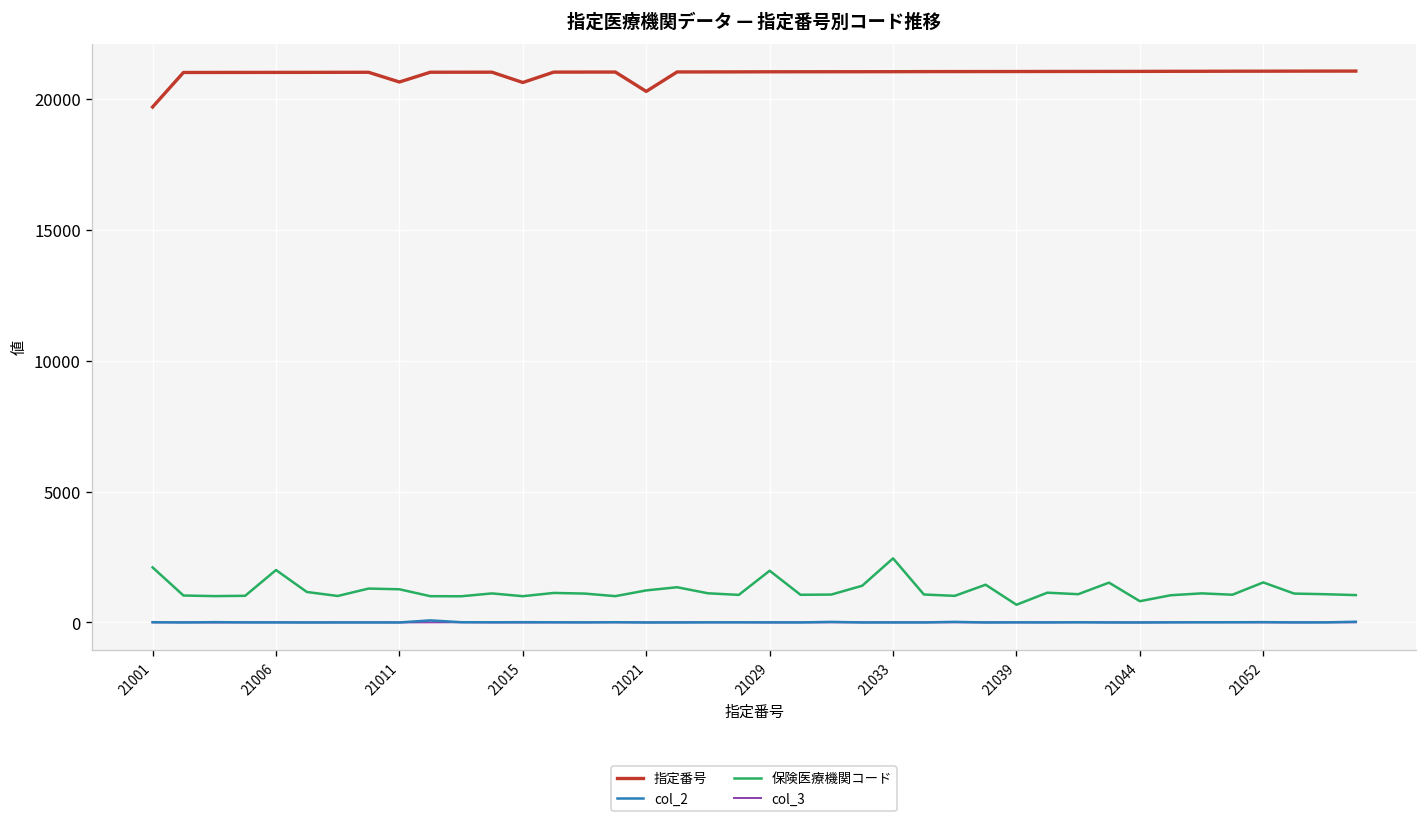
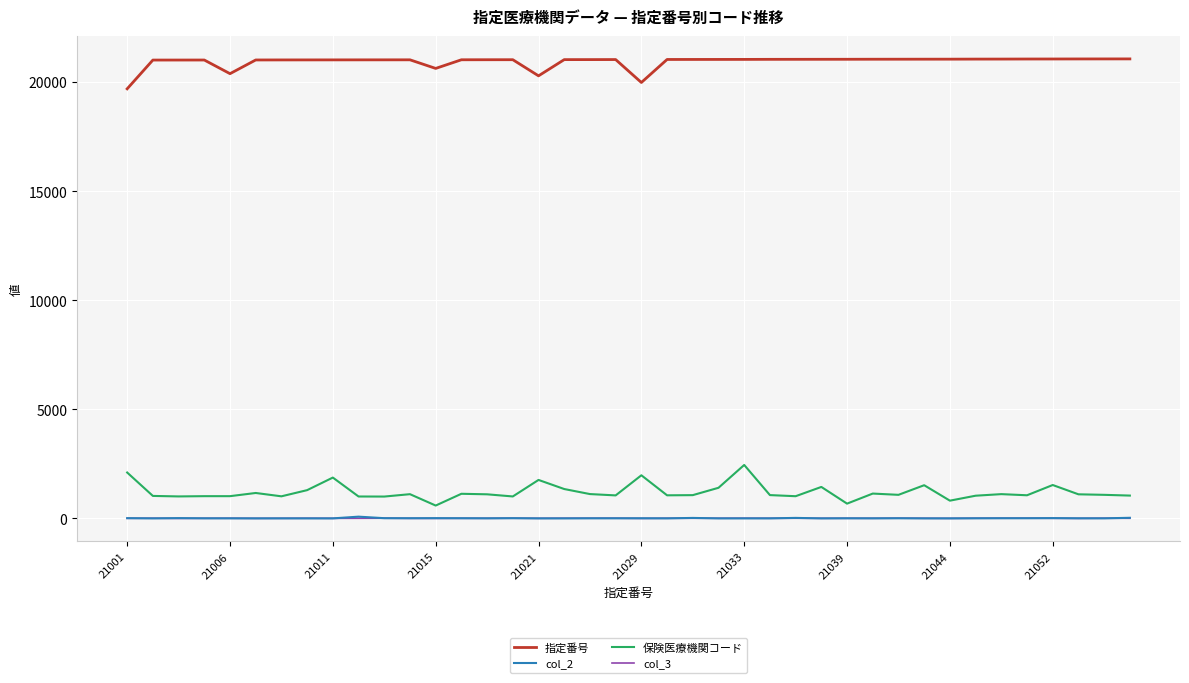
  {
    "指定番号": {
      "21001": 19700,
-     "21006": 21000,
-     "21011": 20600,
+     "21006": 20400,
+     "21011": 21000,
      "21015": 20600,
      "21021": 20300,
-     "21029": 21000,
+     "21029": 20000,
      "21033": 21000,
      "21039": 21000,
      "21044": 21000,
      "21052": 21100
    },
    "保険医療機関コード": {
      "21001": 2100,
-     "21006": 2000,
-     "21011": 1300,
-     "21015": 1000,
-     "21021": 1200,
+     "21006": 1000,
+     "21011": 1900,
+     "21015": 600,
+     "21021": 1800,
      "21029": 2000,
      "21033": 2400,
      "21039": 700,
      "21044": 800,
      "21052": 1500
    }
  }
